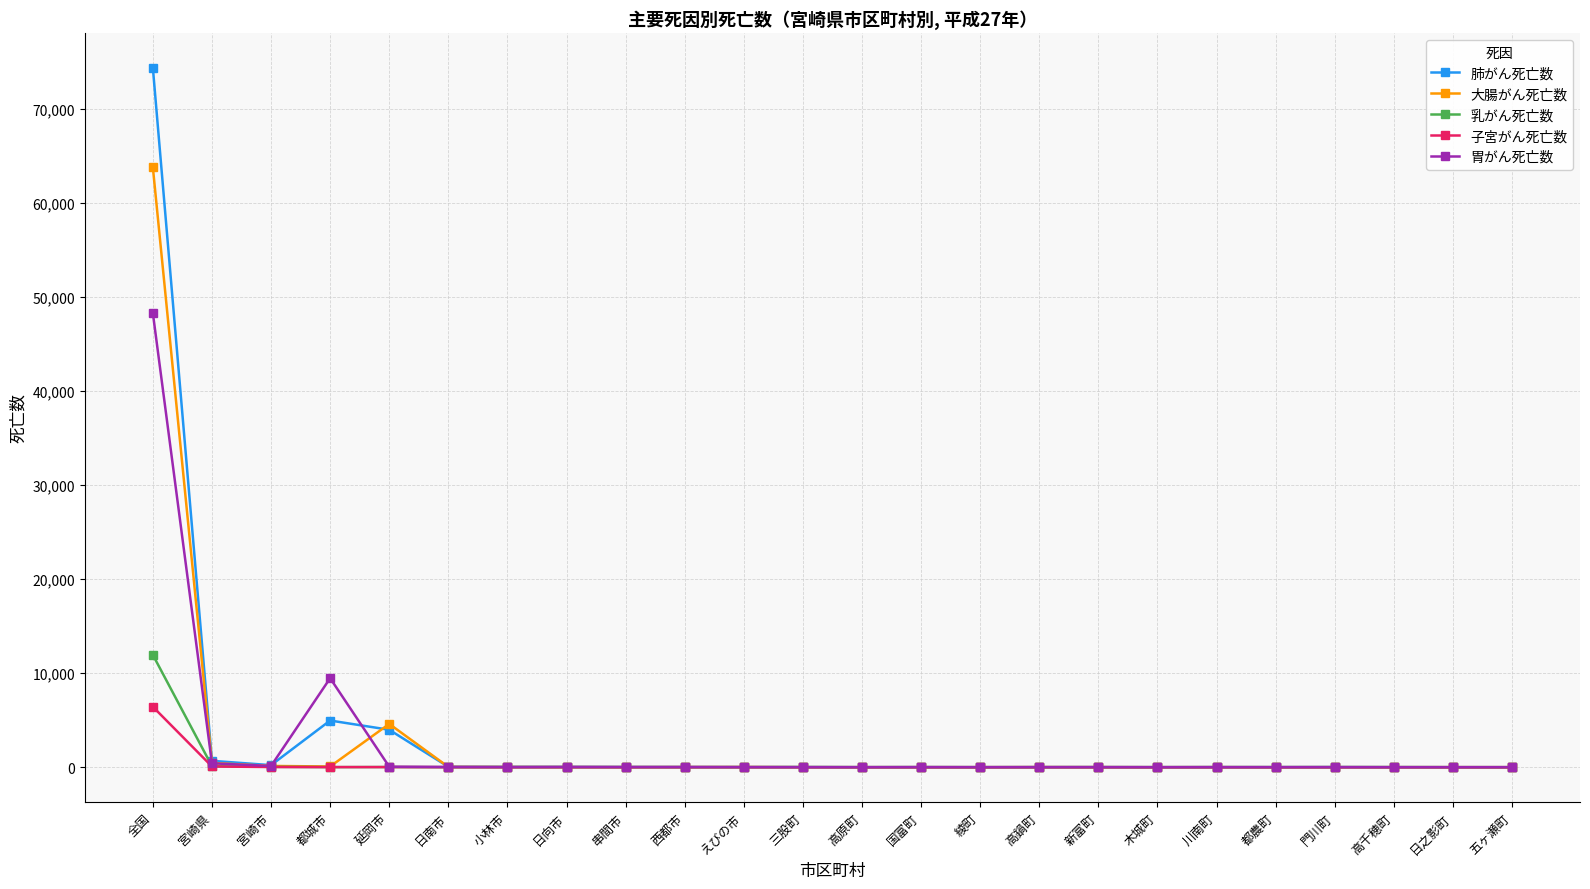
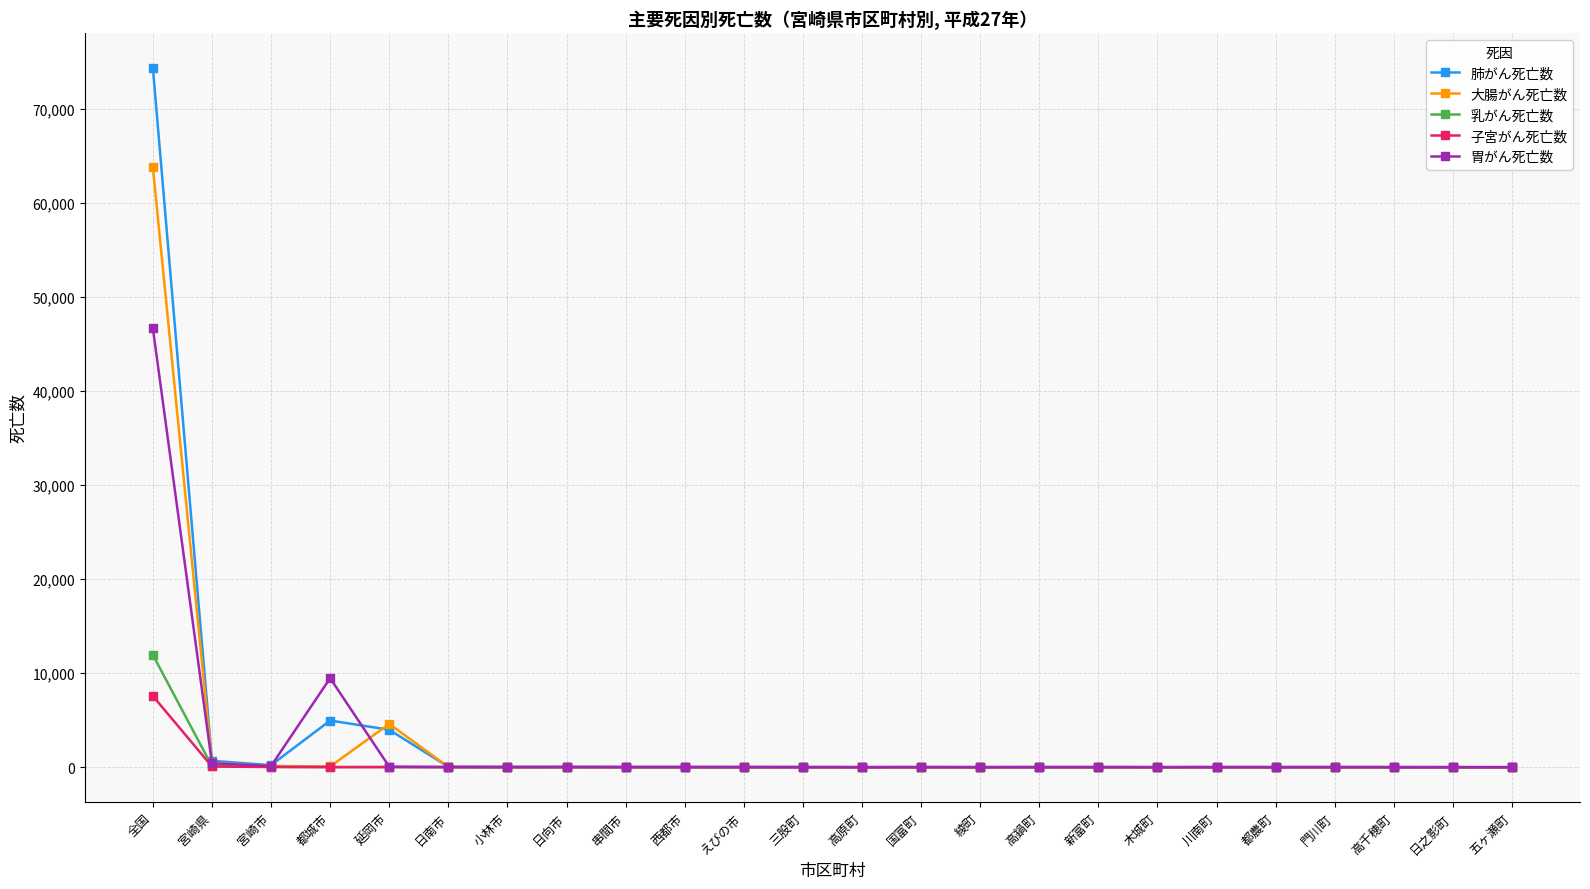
  {
    "肺がん死亡数": {
      "全国": "74,000",
      "都城市": "5,000",
      "延岡市": "4,000"
    },
    "大腸がん死亡数": {
      "全国": "64,000",
      "延岡市": "5,000"
    },
    "乳がん死亡数": {
      "全国": "12,000"
    },
    "子宮がん死亡数": {
-     "全国": "6,000"
+     "全国": "8,000"
    },
    "胃がん死亡数": {
-     "全国": "48,000",
+     "全国": "47,000",
      "都城市": "9,000"
    }
  }
